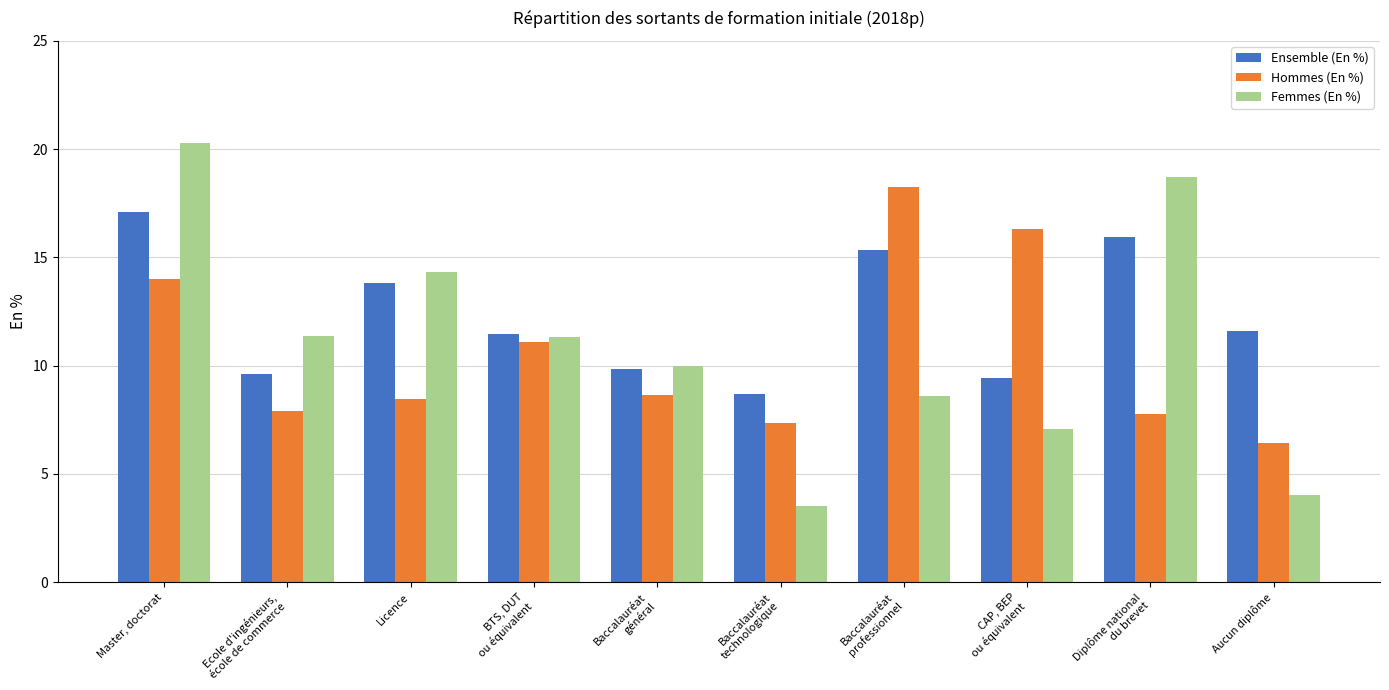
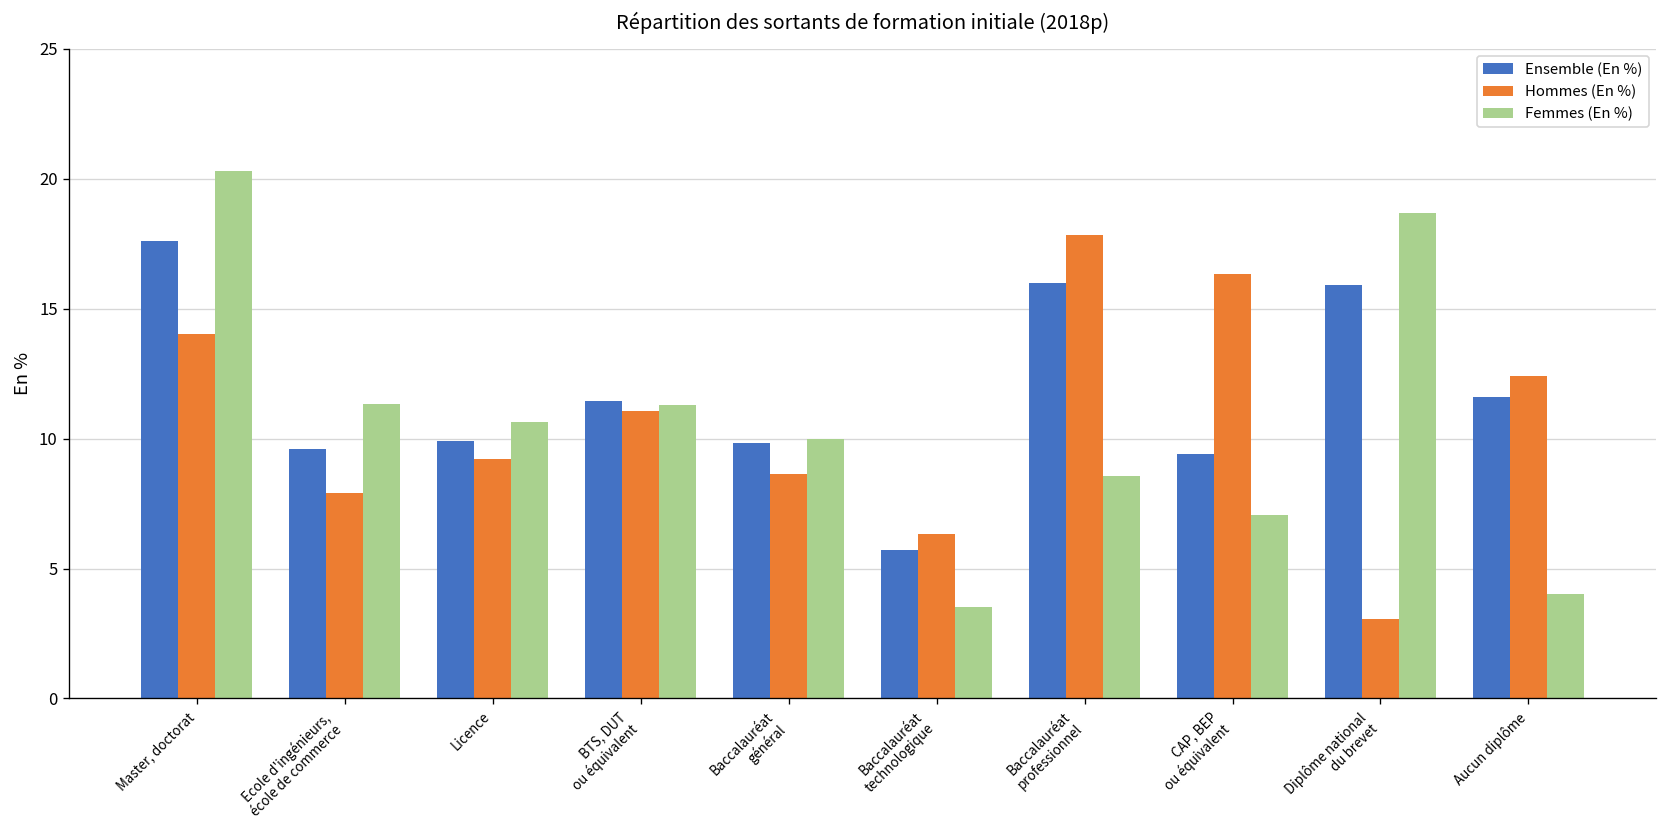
  {
    "Ensemble (En %)": {
-     "Master, doctorat": 17.1,
+     "Master, doctorat": 17.6,
      "Ecole d'ingénieurs, école de commerce": 9.6,
-     "Licence": 13.8,
+     "Licence": 9.9,
      "BTS, DUT ou équivalent": 11.5,
      "Baccalauréat général": 9.8,
-     "Baccalauréat technologique": 8.7,
-     "Baccalauréat professionnel": 15.3,
+     "Baccalauréat technologique": 5.7,
+     "Baccalauréat professionnel": 16.0,
      "CAP, BEP ou équivalent": 9.4,
      "Diplôme national du brevet": 15.9,
      "Aucun diplôme": 11.6
    },
    "Hommes (En %)": {
      "Master, doctorat": 14.0,
      "Ecole d'ingénieurs, école de commerce": 7.9,
-     "Licence": 8.5,
+     "Licence": 9.2,
      "BTS, DUT ou équivalent": 11.1,
      "Baccalauréat général": 8.6,
-     "Baccalauréat technologique": 7.4,
-     "Baccalauréat professionnel": 18.3,
+     "Baccalauréat technologique": 6.3,
+     "Baccalauréat professionnel": 17.8,
      "CAP, BEP ou équivalent": 16.3,
-     "Diplôme national du brevet": 7.8,
-     "Aucun diplôme": 6.4
+     "Diplôme national du brevet": 3.1,
+     "Aucun diplôme": 12.4
    },
    "Femmes (En %)": {
      "Master, doctorat": 20.3,
      "Ecole d'ingénieurs, école de commerce": 11.3,
-     "Licence": 14.3,
+     "Licence": 10.6,
      "BTS, DUT ou équivalent": 11.3,
      "Baccalauréat général": 10.0,
      "Baccalauréat technologique": 3.5,
      "Baccalauréat professionnel": 8.6,
      "CAP, BEP ou équivalent": 7.1,
      "Diplôme national du brevet": 18.7,
      "Aucun diplôme": 4.0
    }
  }
